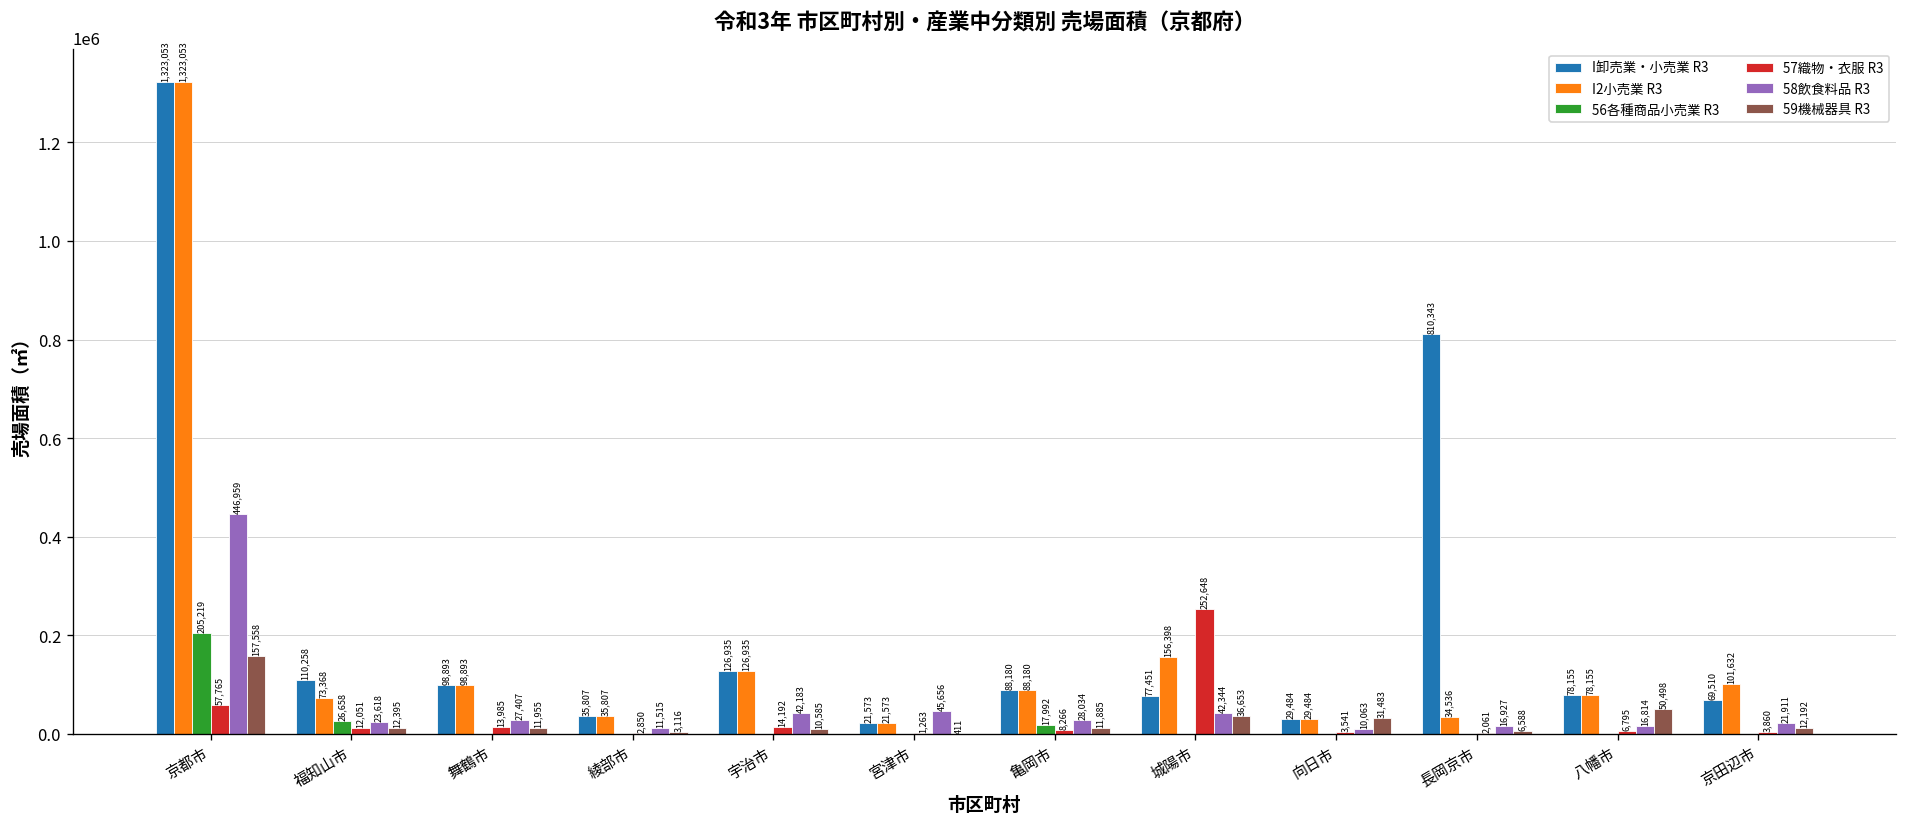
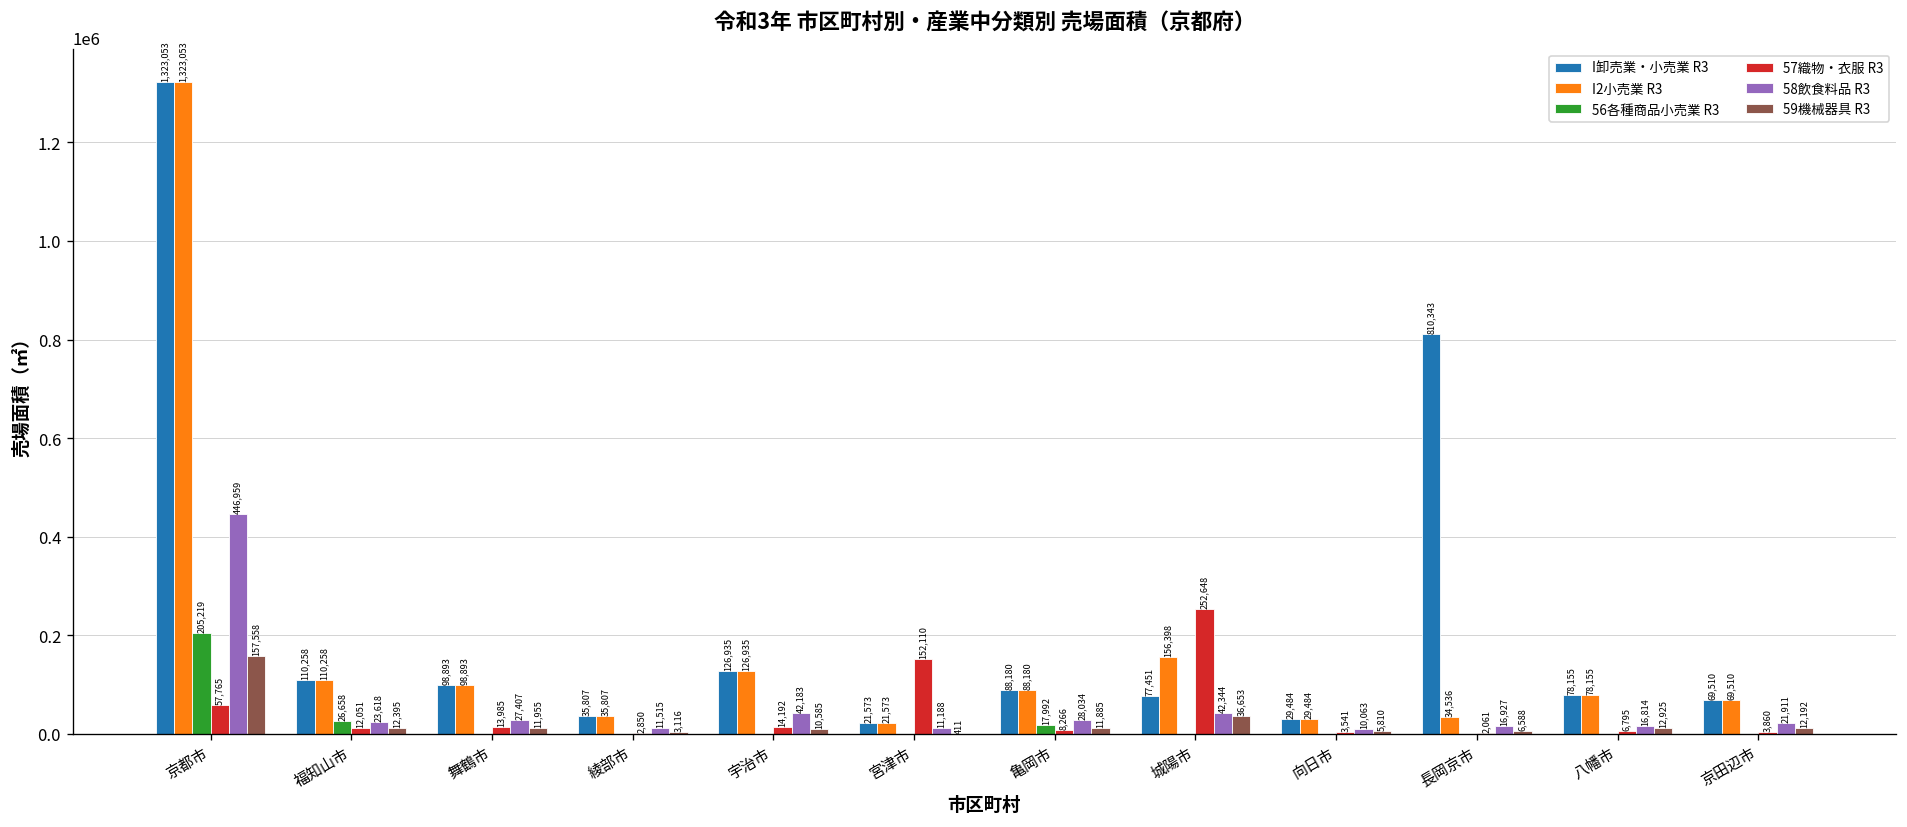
  {
    "I卸売業・小売業 R3": {
      "京都市": "1,323,053",
      "福知山市": "110,258",
      "舞鶴市": "98,893",
      "綾部市": "35,807",
      "宇治市": "126,935",
      "宮津市": "21,573",
      "亀岡市": "88,180",
      "城陽市": "77,451",
      "向日市": "29,484",
      "長岡京市": "810,343",
      "八幡市": "78,155",
      "京田辺市": "69,510"
    },
    "I2小売業 R3": {
      "京都市": "1,323,053",
-     "福知山市": "73,368",
+     "福知山市": "110,258",
      "舞鶴市": "98,893",
      "綾部市": "35,807",
      "宇治市": "126,935",
      "宮津市": "21,573",
      "亀岡市": "88,180",
      "城陽市": "156,398",
      "向日市": "29,484",
      "長岡京市": "34,536",
      "八幡市": "78,155",
-     "京田辺市": "101,632"
+     "京田辺市": "69,510"
    },
    "56各種商品小売業 R3": {
      "京都市": "205,219",
      "福知山市": "26,658",
      "亀岡市": "17,992"
    },
    "57織物・衣服 R3": {
      "京都市": "57,765",
      "福知山市": "12,051",
      "舞鶴市": "13,985",
      "綾部市": "2,850",
      "宇治市": "14,192",
-     "宮津市": "1,263",
+     "宮津市": "152,110",
      "亀岡市": "8,266",
      "城陽市": "252,648",
      "向日市": "3,541",
      "長岡京市": "2,061",
      "八幡市": "6,795",
      "京田辺市": "3,860"
    },
    "58飲食料品 R3": {
      "京都市": "446,959",
      "福知山市": "23,618",
      "舞鶴市": "27,407",
      "綾部市": "11,515",
      "宇治市": "42,183",
-     "宮津市": "45,656",
+     "宮津市": "11,188",
      "亀岡市": "28,034",
      "城陽市": "42,344",
      "向日市": "10,063",
      "長岡京市": "16,927",
      "八幡市": "16,814",
      "京田辺市": "21,911"
    },
    "59機械器具 R3": {
      "京都市": "157,558",
      "福知山市": "12,395",
      "舞鶴市": "11,955",
      "綾部市": "3,116",
      "宇治市": "10,585",
      "宮津市": "411",
      "亀岡市": "11,885",
      "城陽市": "36,653",
-     "向日市": "31,483",
+     "向日市": "5,810",
      "長岡京市": "6,588",
-     "八幡市": "50,498",
+     "八幡市": "12,925",
      "京田辺市": "12,192"
    }
  }
